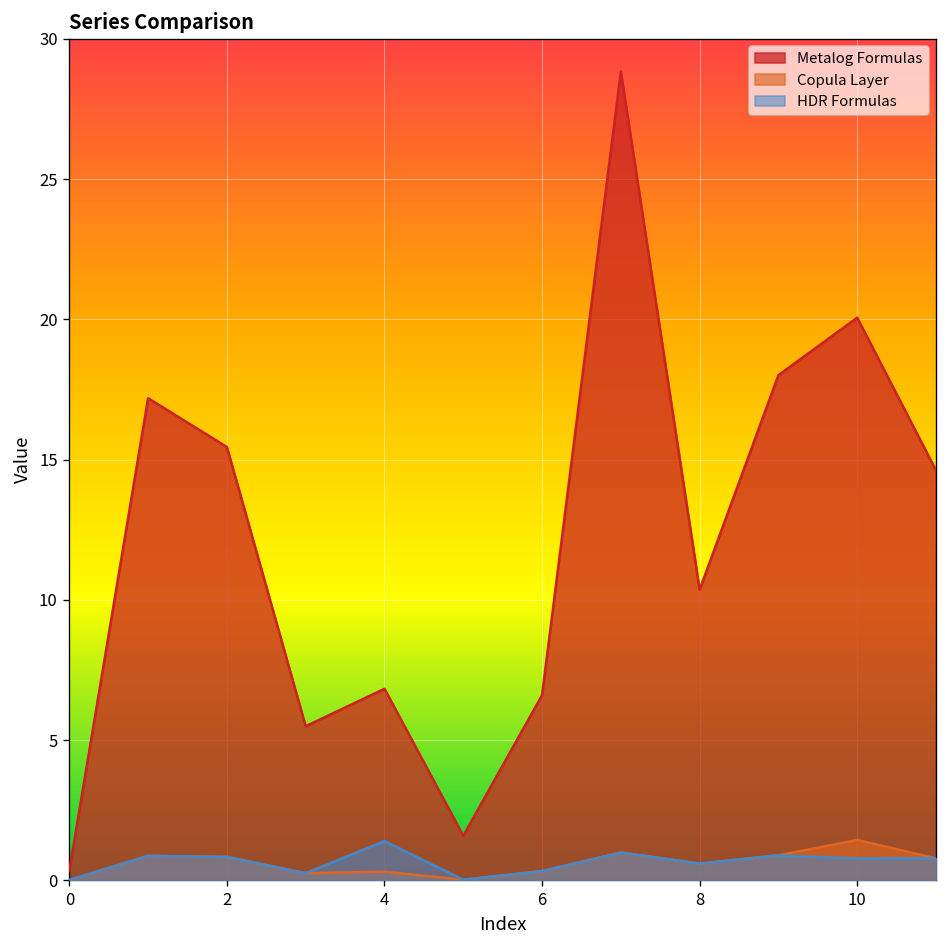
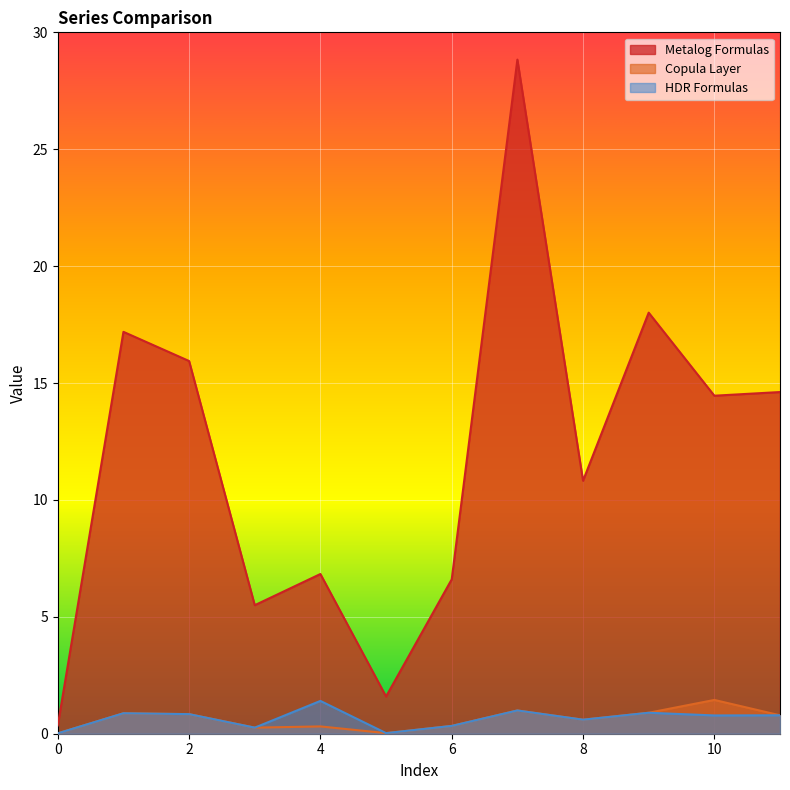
  {
    "Metalog Formulas": {
      "0": 0.4,
-     "2": 15.4,
+     "2": 15.9,
      "4": 6.8,
      "6": 6.6,
-     "8": 10.4,
-     "10": 20.1
+     "8": 10.8,
+     "10": 14.5
    },
    "Copula Layer": {
      "4": 0.3,
      "10": 1.4
    },
    "HDR Formulas": {
      "4": 1.4,
      "10": 0.8
    }
  }
